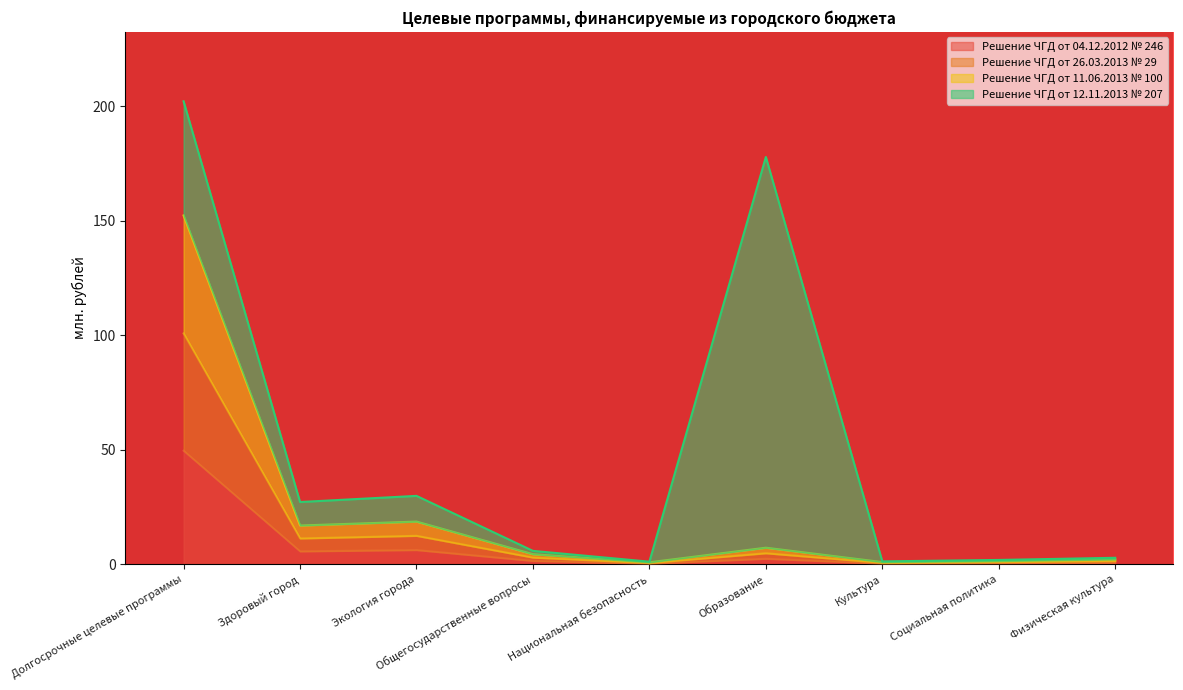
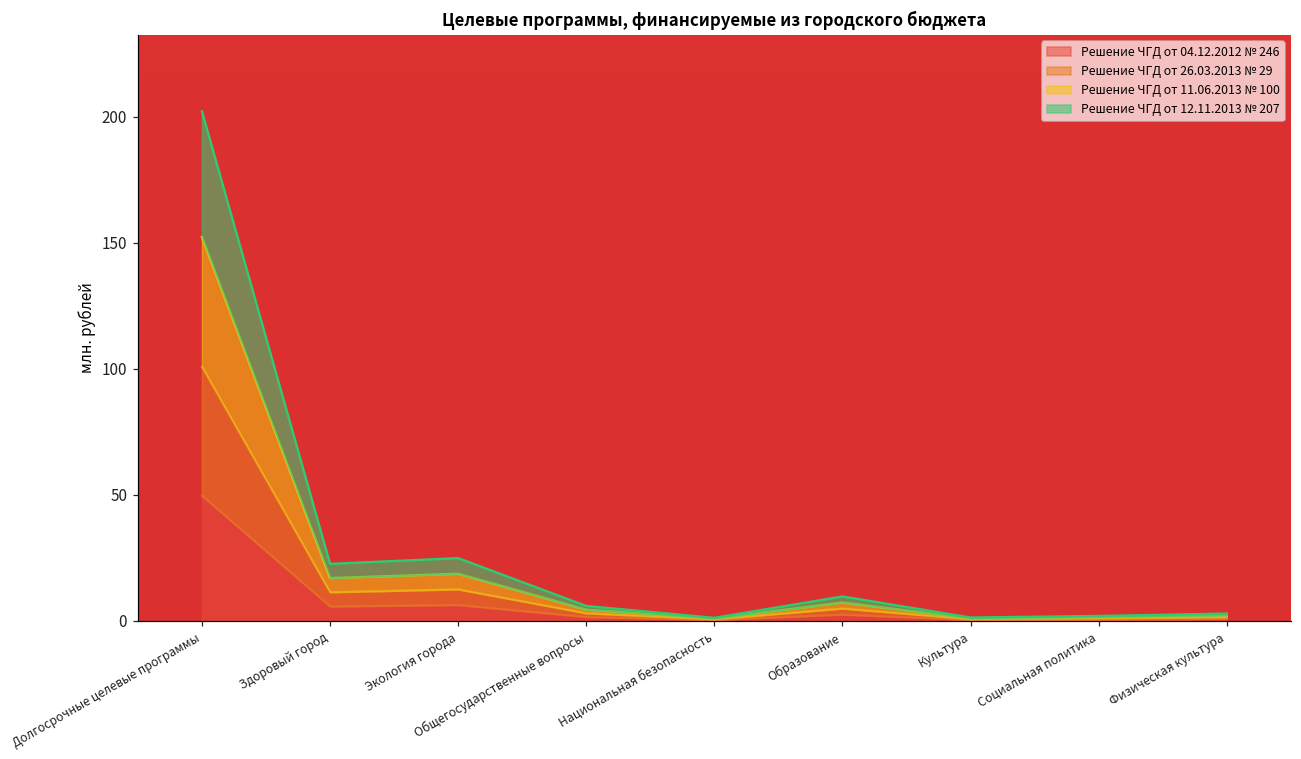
  {
    "Решение ЧГД от 12.11.2013 № 207": {
      "Долгосрочные целевые программы": 50,
-     "Здоровый город": 10,
-     "Экология города": 11,
+     "Здоровый город": 6,
+     "Экология города": 6,
      "Общегосударственные вопросы": 1,
-     "Образование": 171
+     "Образование": 2
    }
  }
